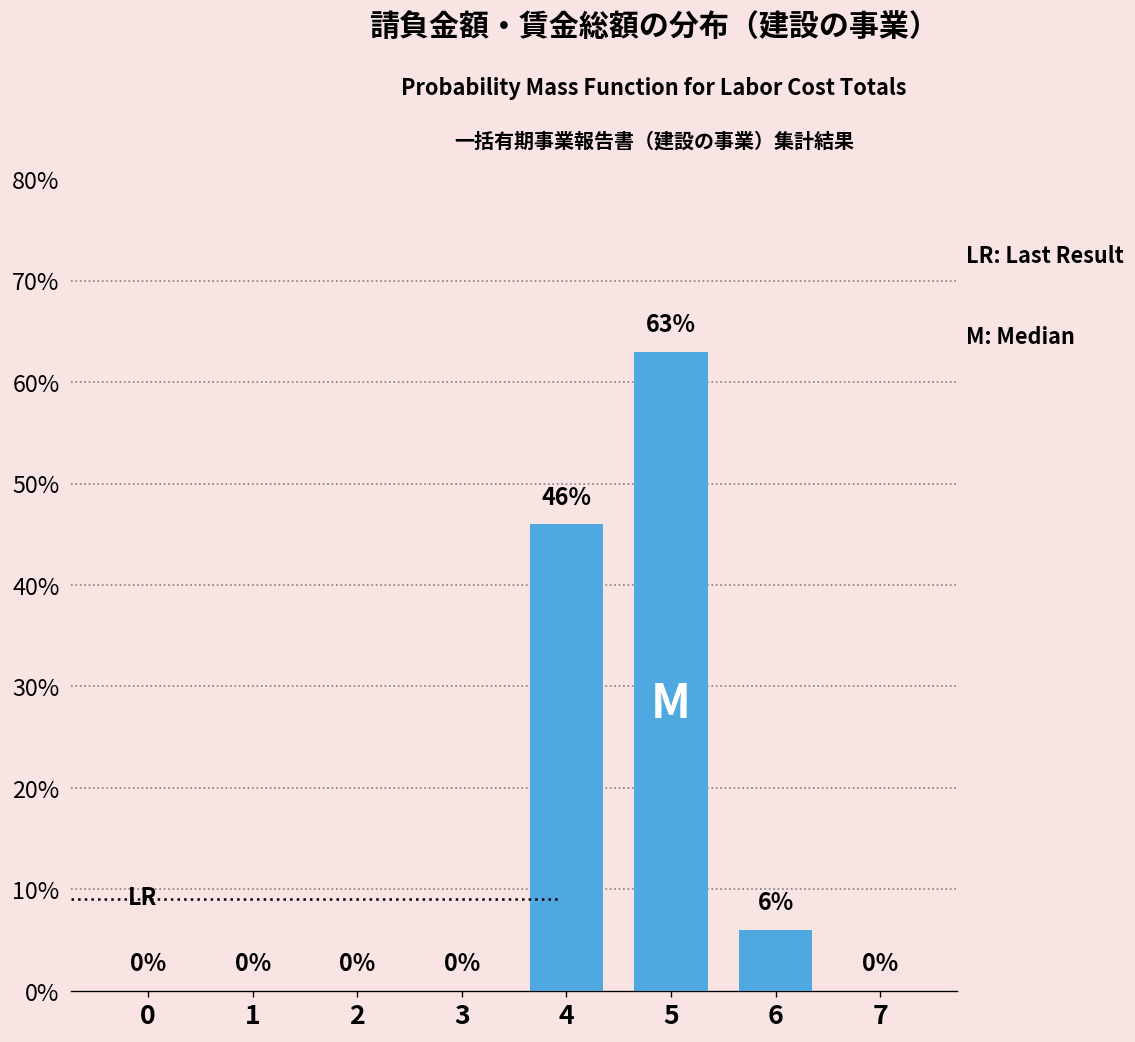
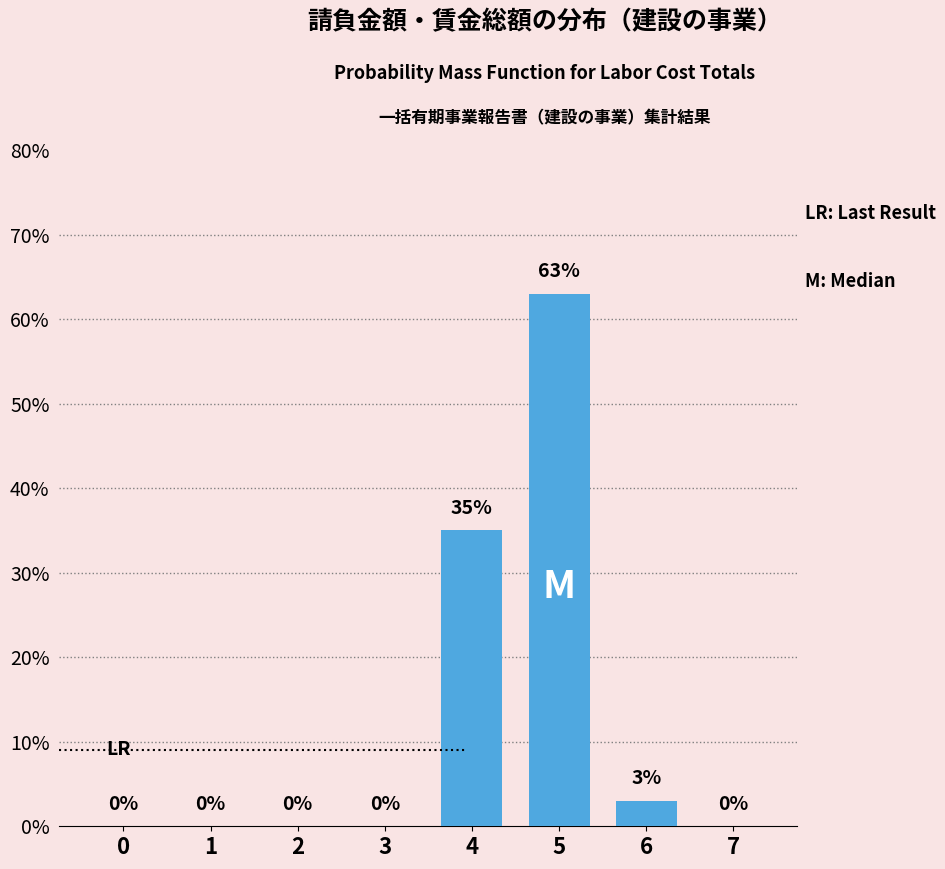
  {
    "0": "0%",
    "1": "0%",
    "2": "0%",
    "3": "0%",
-   "4": "46%",
+   "4": "35%",
    "5": "63%",
-   "6": "6%",
+   "6": "3%",
    "7": "0%"
  }
